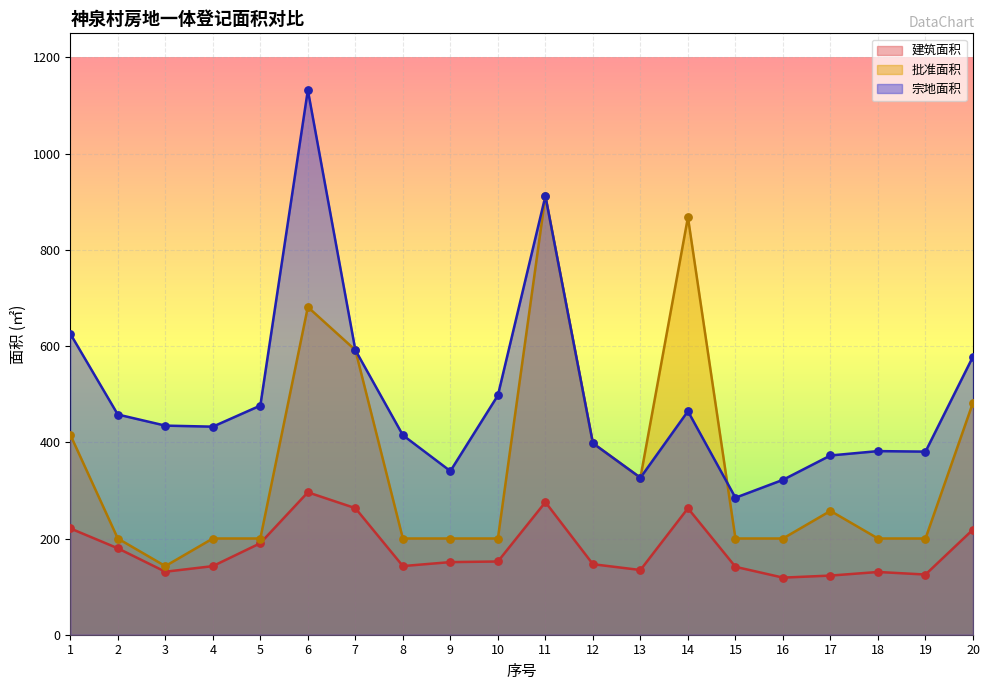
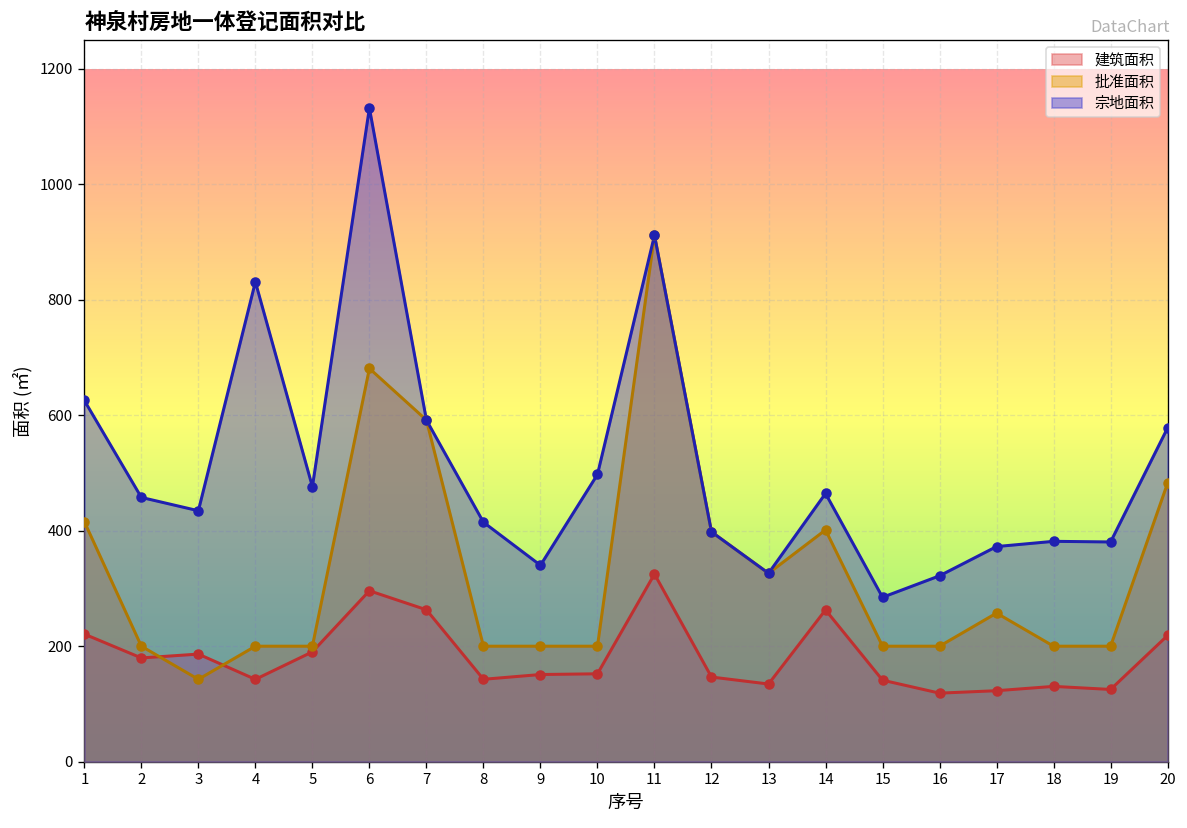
  {
    "建筑面积": {
      "1": 220,
      "2": 180,
-     "3": 130,
+     "3": 190,
      "4": 140,
      "5": 190,
      "6": 300,
      "7": 260,
      "8": 140,
      "9": 150,
      "10": 150,
-     "11": 280,
+     "11": 320,
      "12": 150,
      "13": 130,
      "14": 260,
      "15": 140,
      "16": 120,
      "17": 120,
      "18": 130,
      "19": 130,
      "20": 220
    },
    "批准面积": {
      "1": 420,
      "2": 200,
      "3": 140,
      "4": 200,
      "5": 200,
      "6": 680,
      "8": 200,
      "9": 200,
      "10": 200,
-     "14": 870,
+     "14": 400,
      "15": 200,
      "16": 200,
      "17": 260,
      "18": 200,
      "19": 200,
      "20": 480
    },
    "宗地面积": {
      "1": 630,
      "2": 460,
      "3": 430,
-     "4": 430,
+     "4": 830,
      "5": 480,
      "6": 1130,
      "8": 410,
      "9": 340,
      "10": 500,
      "14": 460,
      "15": 280,
      "16": 320,
      "17": 370,
      "18": 380,
      "19": 380,
      "20": 580
    }
  }
